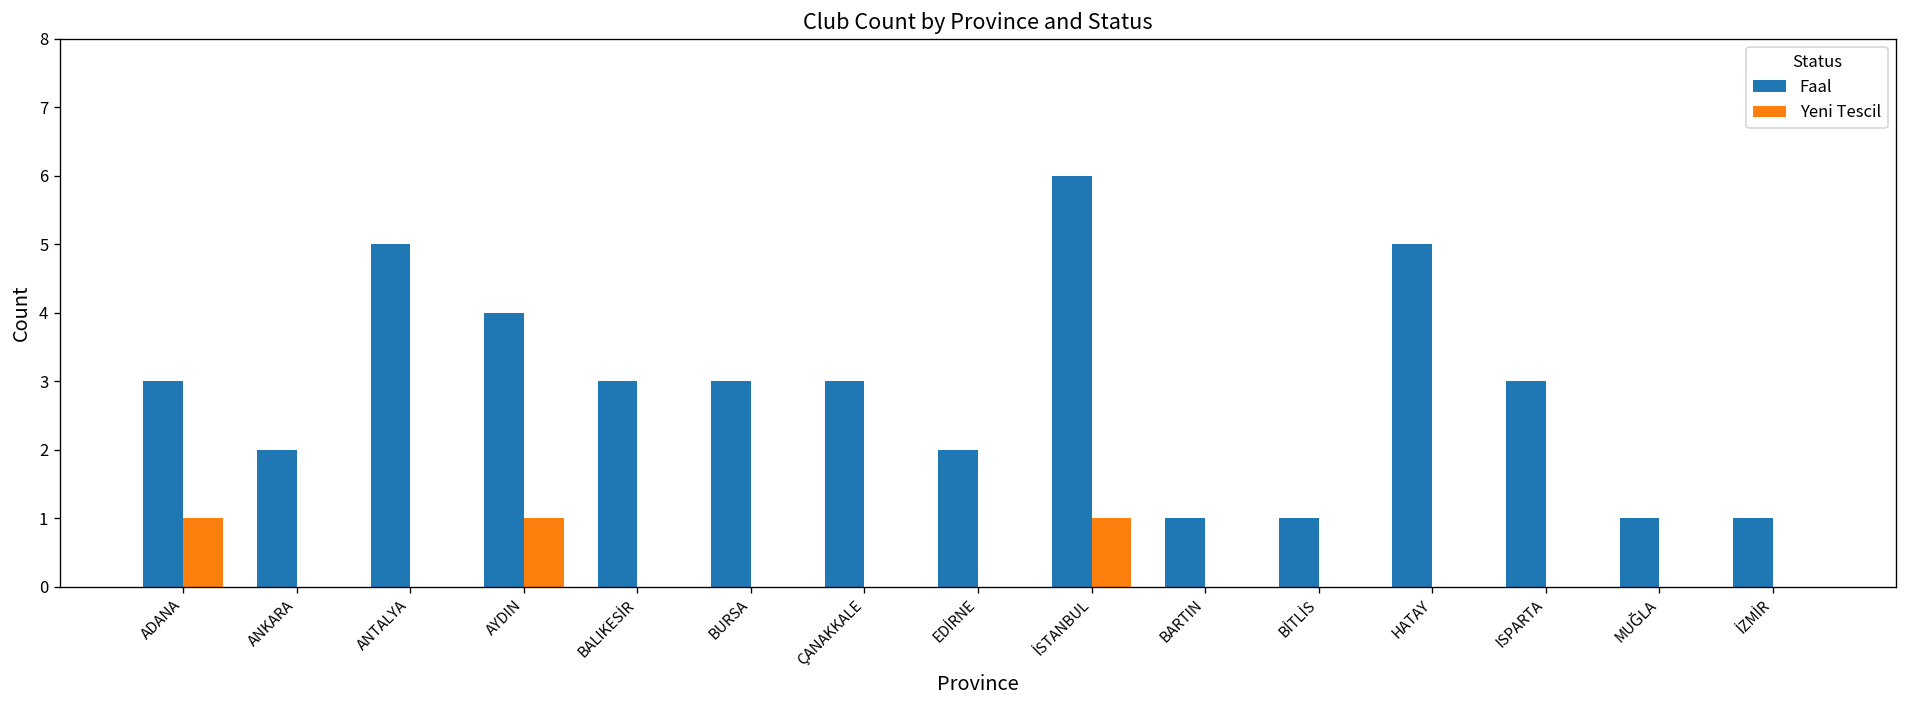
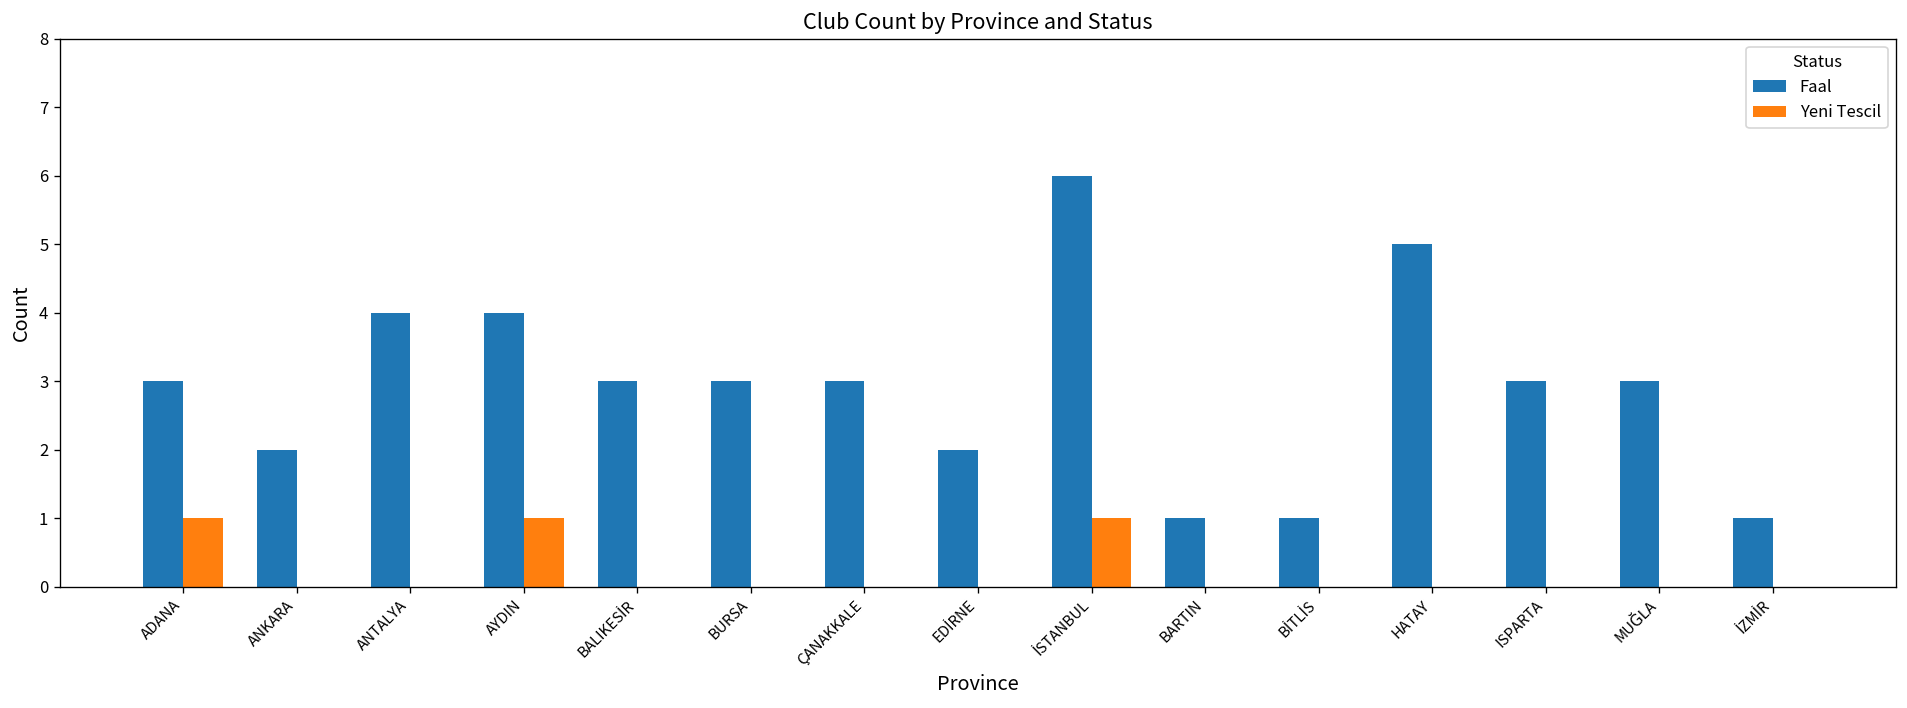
  {
    "Faal": {
      "ADANA": 3,
      "ANKARA": 2,
-     "ANTALYA": 5,
+     "ANTALYA": 4,
      "AYDIN": 4,
      "BALIKESİR": 3,
      "BURSA": 3,
      "ÇANAKKALE": 3,
      "EDİRNE": 2,
      "İSTANBUL": 6,
      "BARTIN": 1,
      "BİTLİS": 1,
      "HATAY": 5,
      "ISPARTA": 3,
-     "MUĞLA": 1,
+     "MUĞLA": 3,
      "İZMİR": 1
    },
    "Yeni Tescil": {
      "ADANA": 1,
      "ANKARA": 0,
      "ANTALYA": 0,
      "AYDIN": 1,
      "BALIKESİR": 0,
      "BURSA": 0,
      "ÇANAKKALE": 0,
      "EDİRNE": 0,
      "İSTANBUL": 1,
      "BARTIN": 0,
      "BİTLİS": 0,
      "HATAY": 0,
      "ISPARTA": 0,
      "MUĞLA": 0,
      "İZMİR": 0
    }
  }
